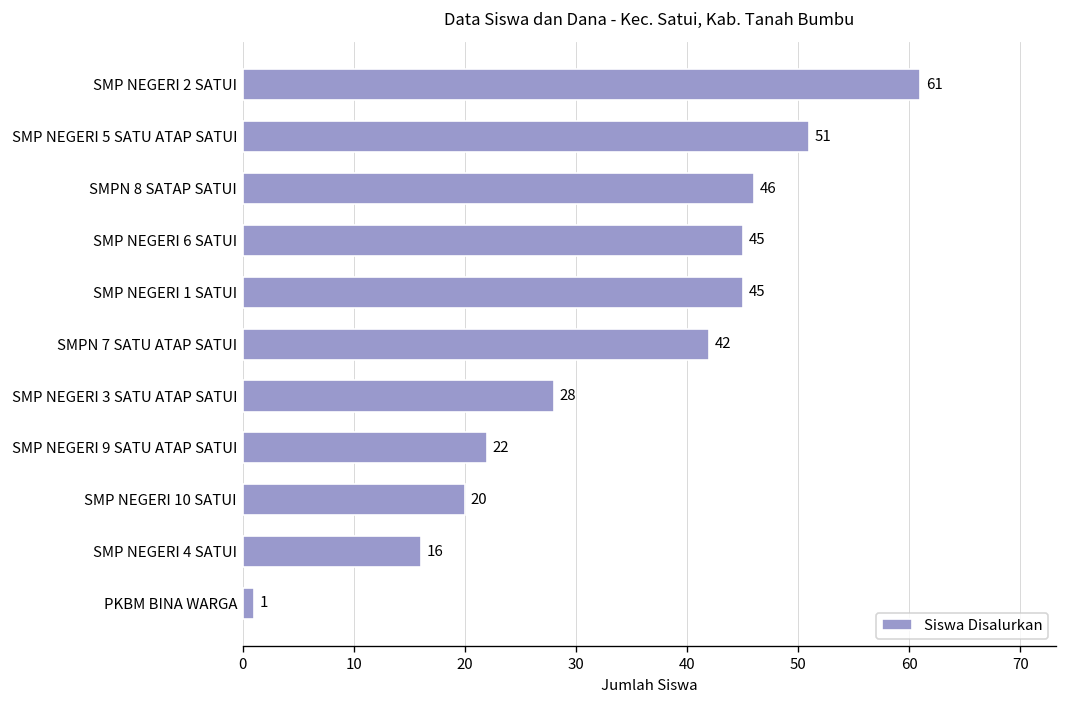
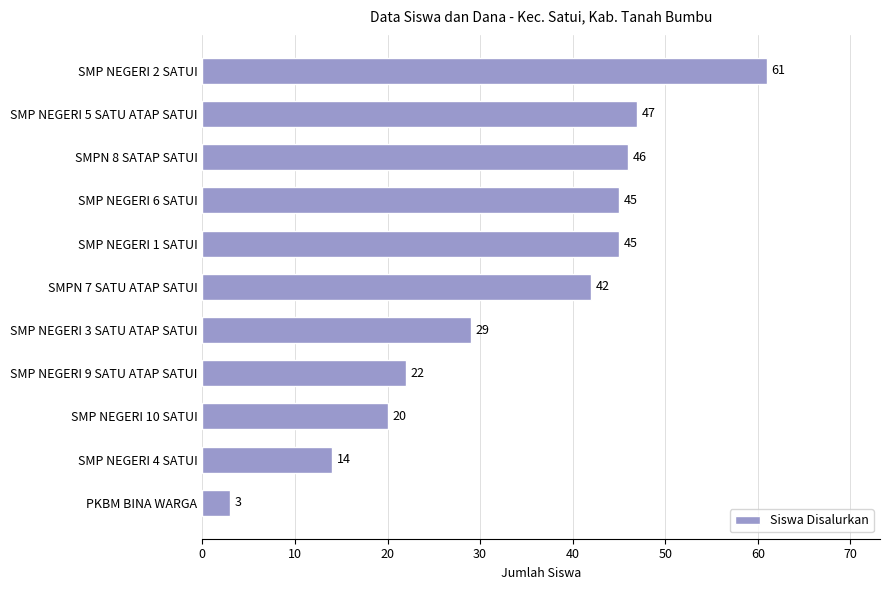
  {
    "SMP NEGERI 2 SATUI": 61,
-   "SMP NEGERI 5 SATU ATAP SATUI": 51,
+   "SMP NEGERI 5 SATU ATAP SATUI": 47,
    "SMPN 8 SATAP SATUI": 46,
    "SMP NEGERI 6 SATUI": 45,
    "SMP NEGERI 1 SATUI": 45,
    "SMPN 7 SATU ATAP SATUI": 42,
-   "SMP NEGERI 3 SATU ATAP SATUI": 28,
+   "SMP NEGERI 3 SATU ATAP SATUI": 29,
    "SMP NEGERI 9 SATU ATAP SATUI": 22,
    "SMP NEGERI 10 SATUI": 20,
-   "SMP NEGERI 4 SATUI": 16,
-   "PKBM BINA WARGA": 1
+   "SMP NEGERI 4 SATUI": 14,
+   "PKBM BINA WARGA": 3
  }
